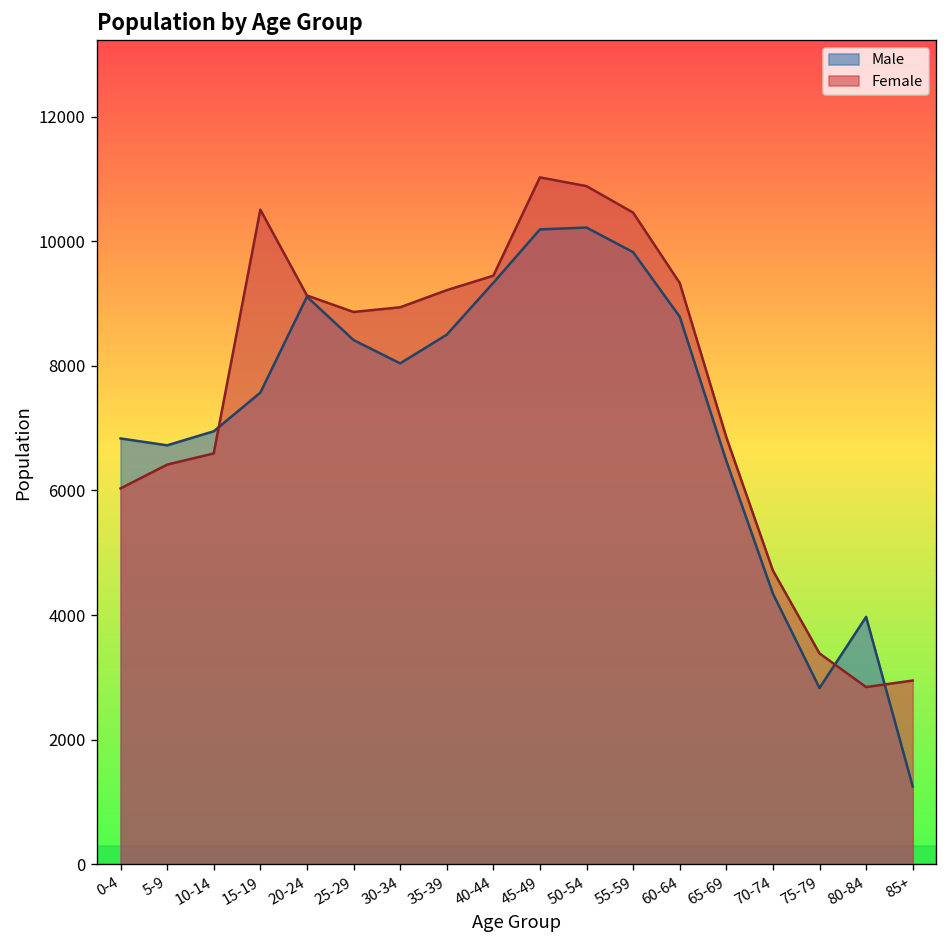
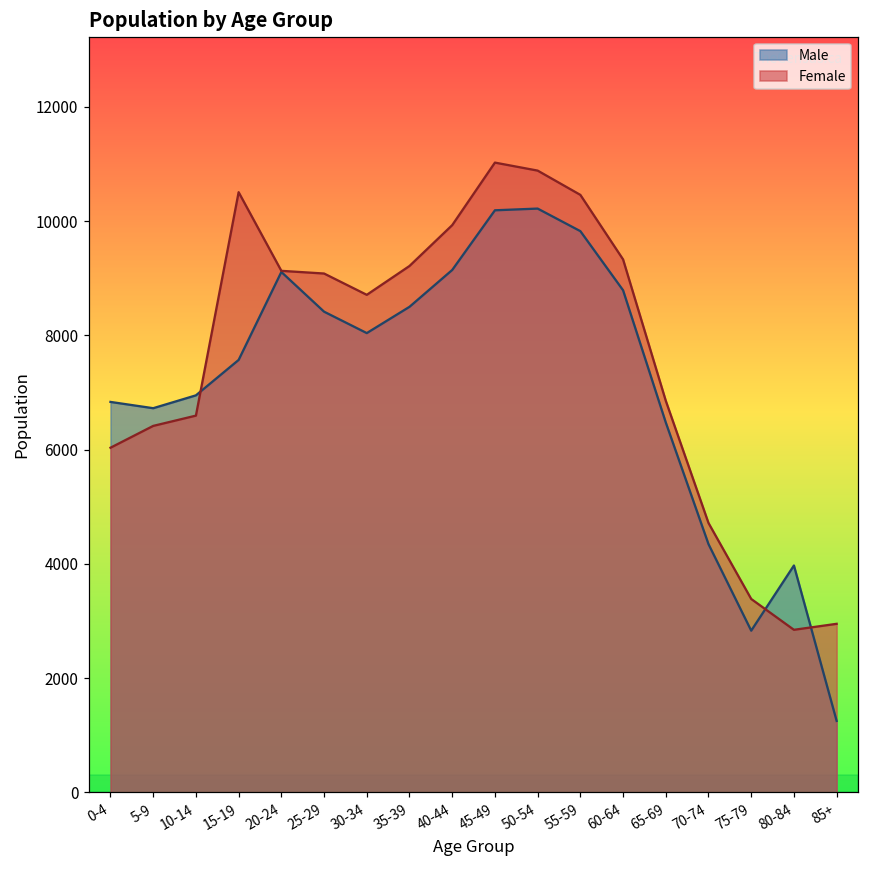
  {
    "Male": {
      "0-4": 6800,
      "5-9": 6700,
      "10-14": 7000,
      "15-19": 7600,
      "25-29": 8400,
      "30-34": 8000,
      "35-39": 8500,
-     "40-44": 9300,
+     "40-44": 9100,
      "45-49": 10200,
      "50-54": 10200,
      "55-59": 9800,
      "60-64": 8800,
      "65-69": 6500,
      "70-74": 4300,
      "75-79": 2800,
      "80-84": 4000,
      "85+": 1300
    },
    "Female": {
      "0-4": 6000,
      "5-9": 6400,
      "10-14": 6600,
      "15-19": 10500,
-     "25-29": 8900,
-     "30-34": 8900,
+     "25-29": 9100,
+     "30-34": 8700,
      "35-39": 9200,
-     "40-44": 9400,
+     "40-44": 9900,
      "45-49": 11000,
      "50-54": 10900,
      "55-59": 10500,
      "60-64": 9300,
      "65-69": 6900,
      "70-74": 4700,
      "75-79": 3400,
      "80-84": 2800,
      "85+": 3000
    }
  }
